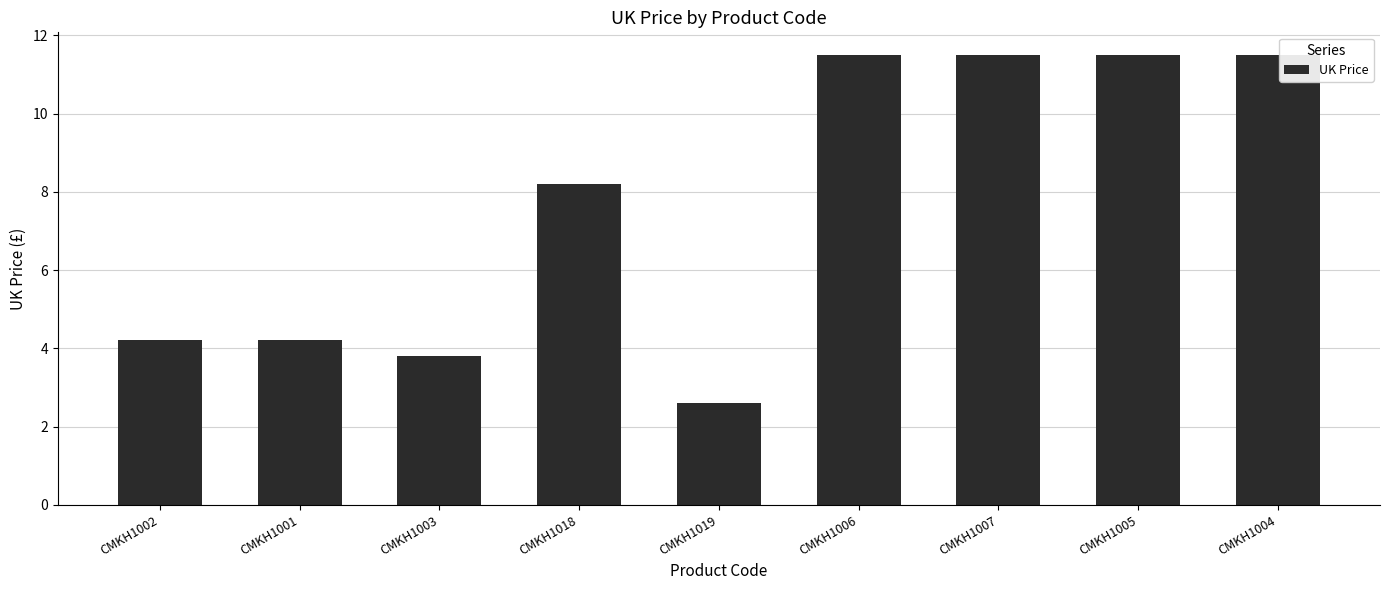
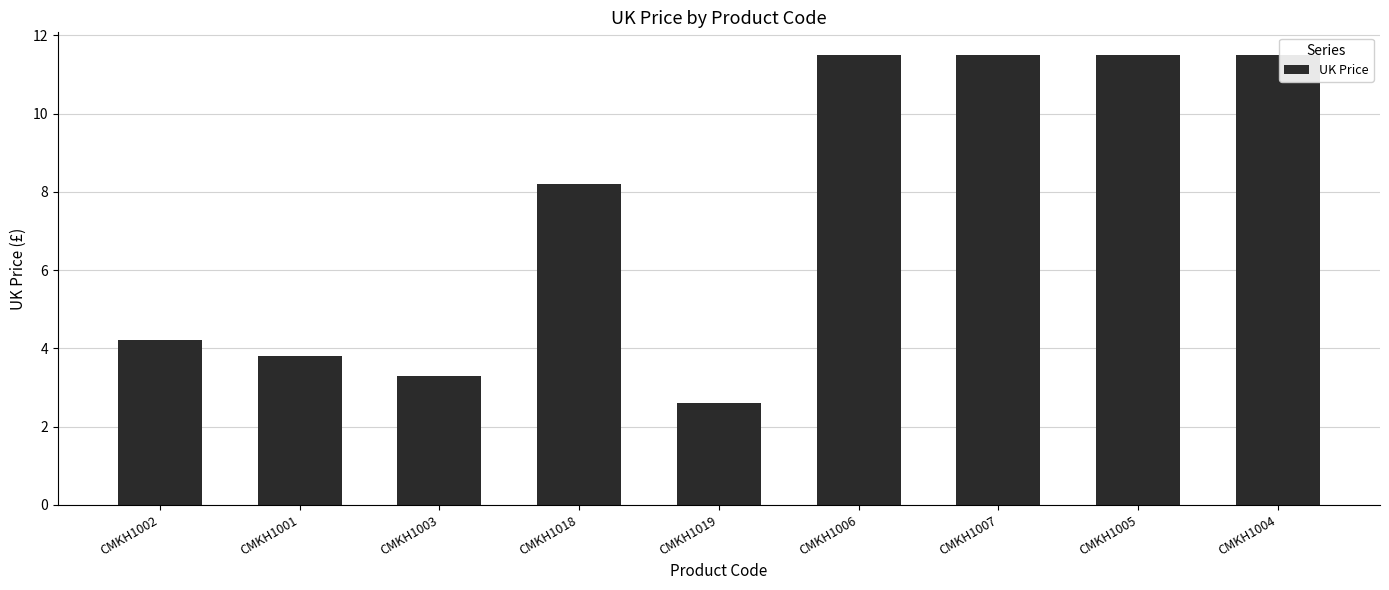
  {
    "CMKH1002": 4.2,
-   "CMKH1001": 4.2,
-   "CMKH1003": 3.8,
+   "CMKH1001": 3.8,
+   "CMKH1003": 3.3,
    "CMKH1018": 8.2,
    "CMKH1019": 2.6,
    "CMKH1006": 11.5,
    "CMKH1007": 11.5,
    "CMKH1005": 11.5,
    "CMKH1004": 11.5
  }
